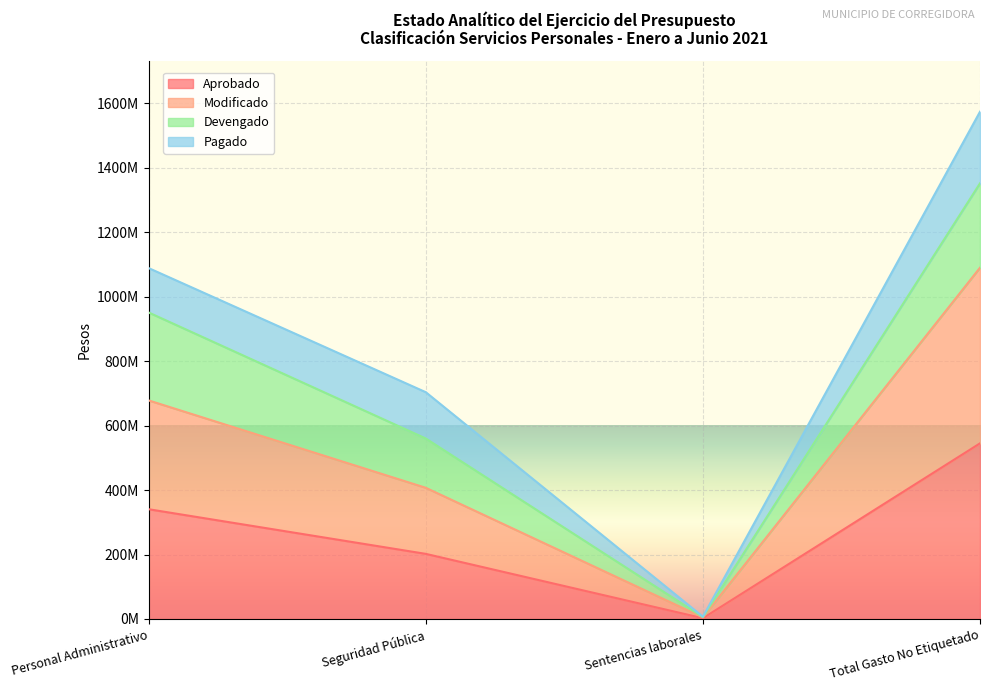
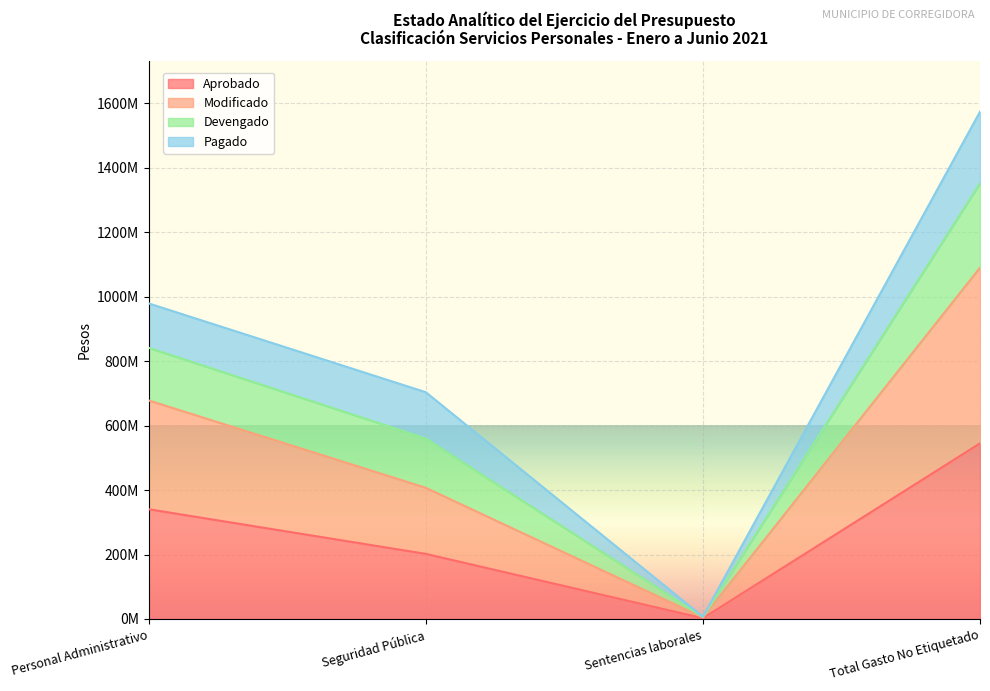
  {
    "Devengado": {
-     "Personal Administrativo": 270000000,
+     "Personal Administrativo": 160000000,
      "Seguridad Pública": 150000000,
      "Total Gasto No Etiquetado": 260000000
    },
    "Pagado": {
      "Personal Administrativo": 140000000,
      "Seguridad Pública": 140000000,
      "Total Gasto No Etiquetado": 220000000
    }
  }
